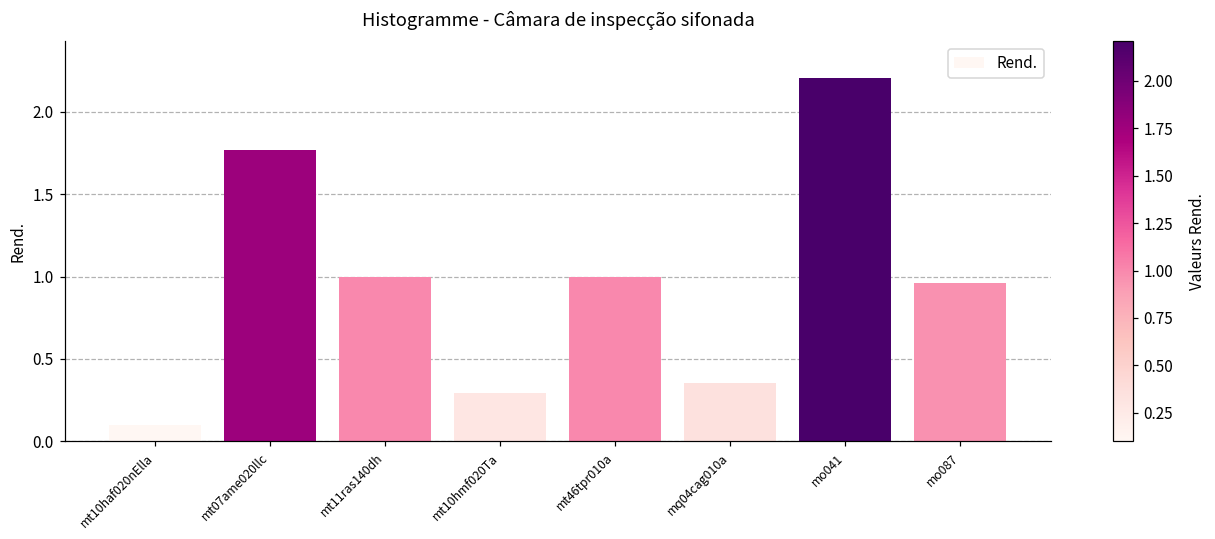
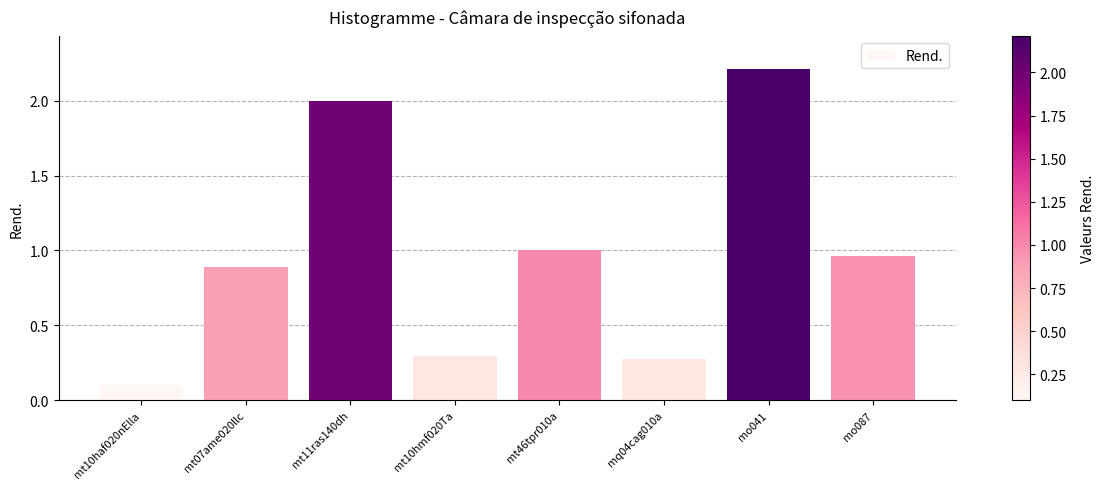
  {
    "mt10haf020nElla": 0.10,
-   "mt07ame020llc": 1.77,
-   "mt11ras140dh": 1,
+   "mt07ame020llc": 0.89,
+   "mt11ras140dh": 2,
    "mt10hmf020Ta": 0.29,
    "mt46tpr010a": 1.00,
-   "mq04cag010a": 0.35,
+   "mq04cag010a": 0.27,
    "mo041": 2.21,
    "mo087": 0.96
  }
